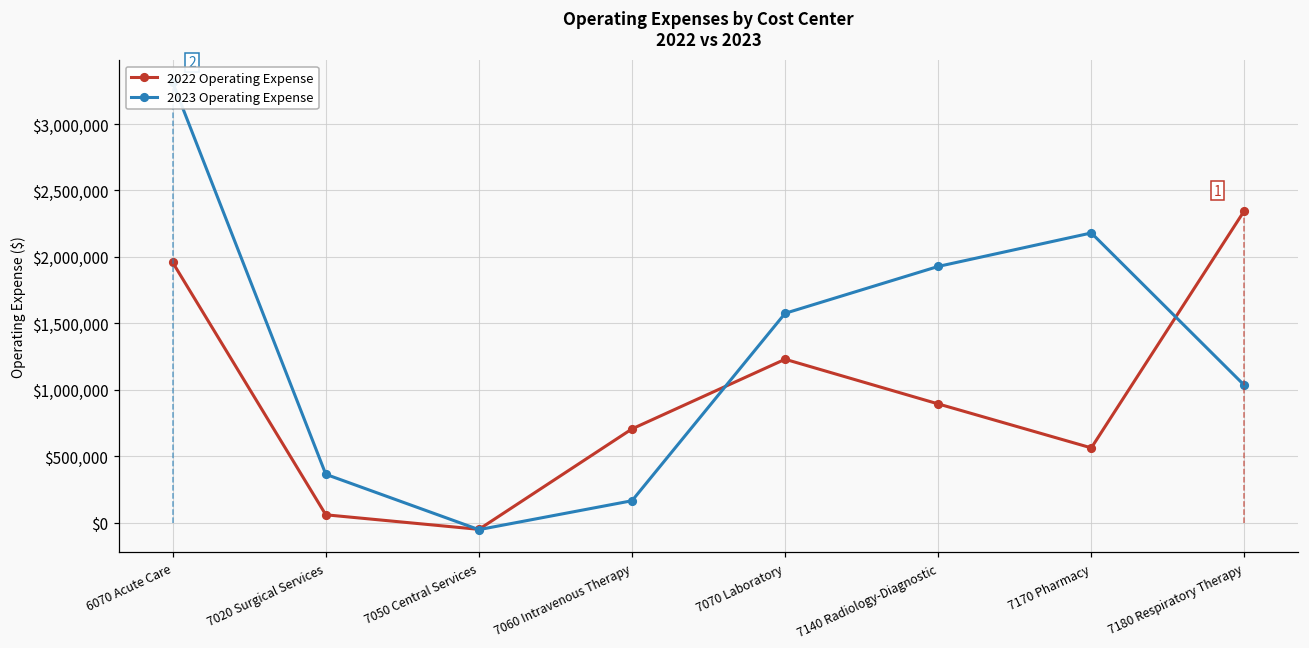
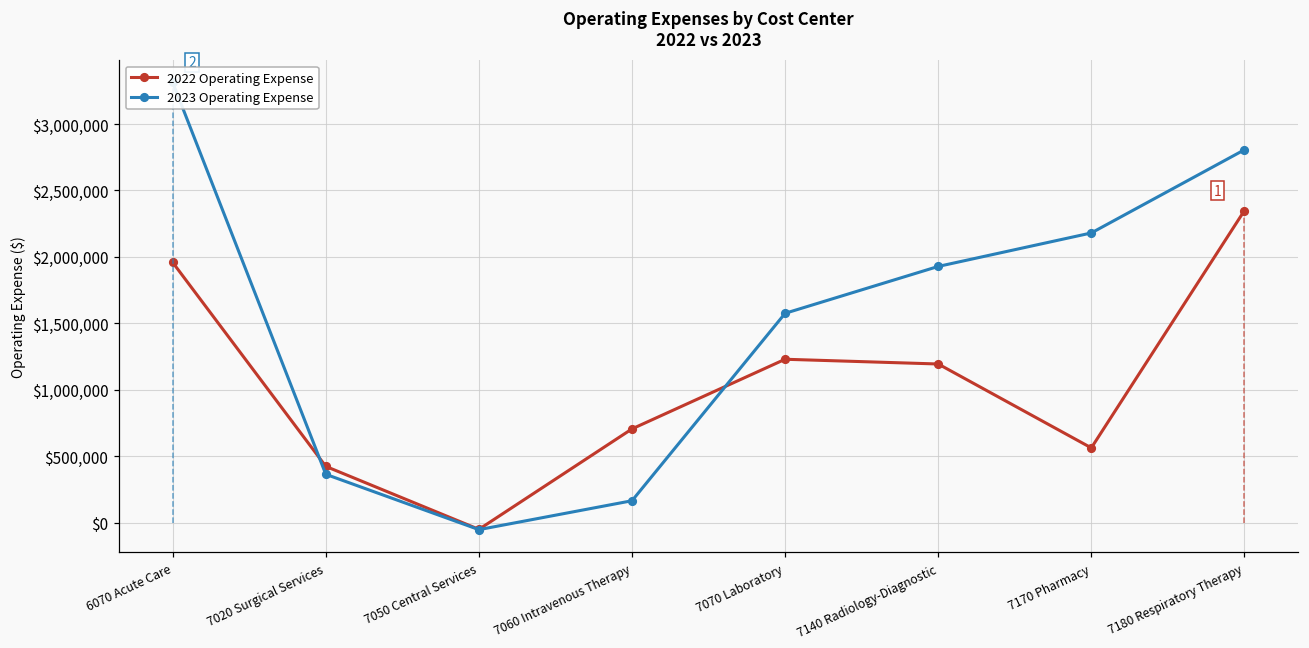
  {
    "2022 Operating Expense": {
      "6070 Acute Care": "$1,960,000",
-     "7020 Surgical Services": "$60,000",
+     "7020 Surgical Services": "$420,000",
      "7060 Intravenous Therapy": "$700,000",
      "7070 Laboratory": "$1,230,000",
-     "7140 Radiology-Diagnostic": "$890,000",
+     "7140 Radiology-Diagnostic": "$1,190,000",
      "7170 Pharmacy": "$560,000"
    },
    "2023 Operating Expense": {
      "7020 Surgical Services": "$360,000",
      "7060 Intravenous Therapy": "$160,000",
      "7070 Laboratory": "$1,580,000",
      "7140 Radiology-Diagnostic": "$1,930,000",
      "7170 Pharmacy": "$2,180,000",
-     "7180 Respiratory Therapy": "$1,030,000"
+     "7180 Respiratory Therapy": "$2,810,000"
    }
  }
